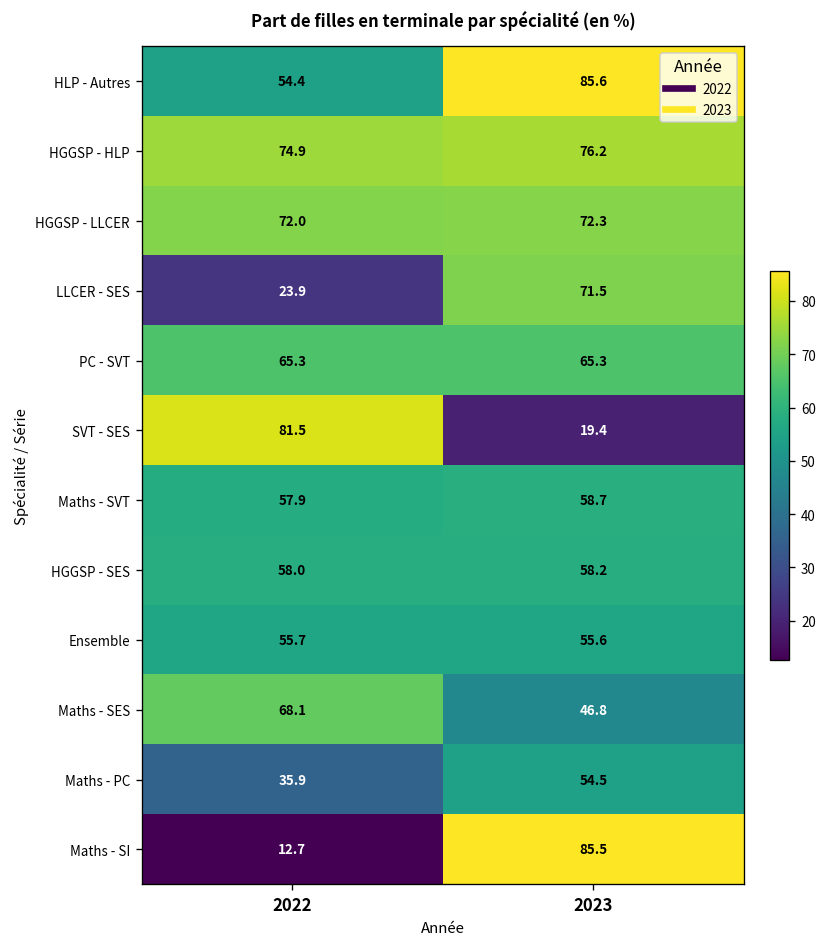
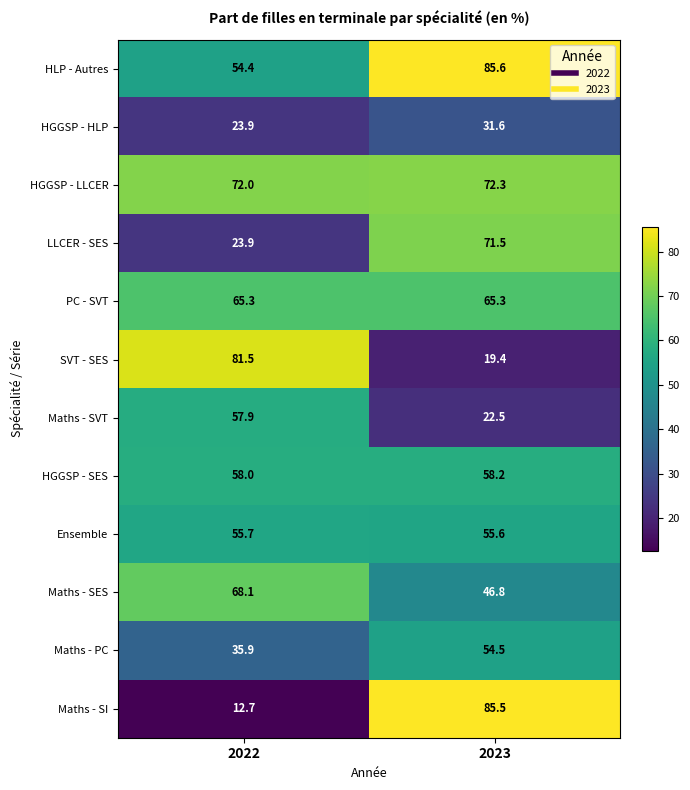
  {
    "HLP - Autres": {
      "2022": 54.4,
      "2023": 85.6
    },
    "HGGSP - HLP": {
-     "2022": 74.9,
-     "2023": 76.2
+     "2022": 23.9,
+     "2023": 31.6
    },
    "HGGSP - LLCER": {
      "2022": 72.0,
      "2023": 72.3
    },
    "LLCER - SES": {
      "2022": 23.9,
      "2023": 71.5
    },
    "PC - SVT": {
      "2022": 65.3,
      "2023": 65.3
    },
    "SVT - SES": {
      "2022": 81.5,
      "2023": 19.4
    },
    "Maths - SVT": {
      "2022": 57.9,
-     "2023": 58.7
+     "2023": 22.5
    },
    "HGGSP - SES": {
      "2022": 58.0,
      "2023": 58.2
    },
    "Ensemble": {
      "2022": 55.7,
      "2023": 55.6
    },
    "Maths - SES": {
      "2022": 68.1,
      "2023": 46.8
    },
    "Maths - PC": {
      "2022": 35.9,
      "2023": 54.5
    },
    "Maths - SI": {
      "2022": 12.7,
      "2023": 85.5
    }
  }
